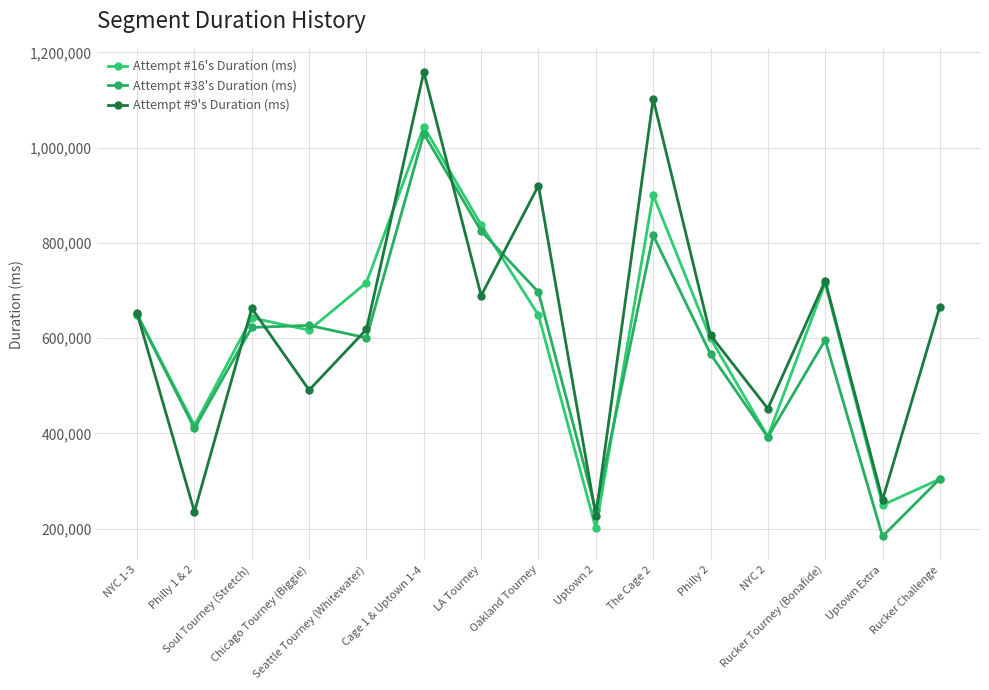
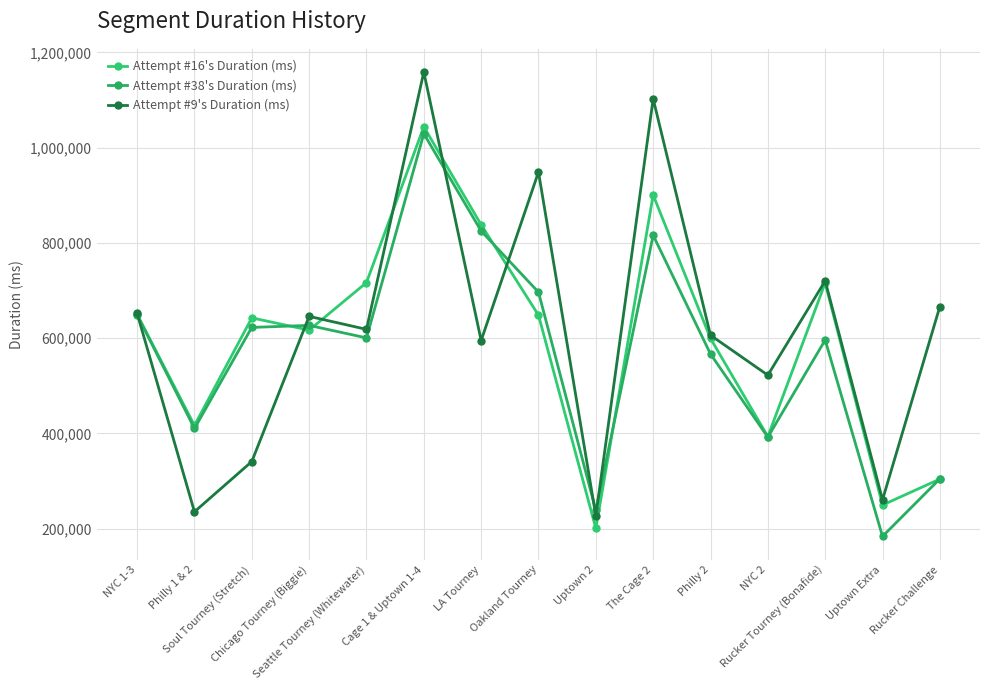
  {
    "Attempt #9's Duration (ms)": {
      "Philly 1 & 2": "240,000",
-     "Soul Tourney (Stretch)": "660,000",
-     "Chicago Tourney (Biggie)": "490,000",
+     "Soul Tourney (Stretch)": "340,000",
+     "Chicago Tourney (Biggie)": "650,000",
      "Seattle Tourney (Whitewater)": "620,000",
      "Cage 1 & Uptown 1-4": "1,160,000",
-     "LA Tourney": "690,000",
-     "Oakland Tourney": "920,000",
+     "LA Tourney": "590,000",
+     "Oakland Tourney": "950,000",
      "Uptown 2": "230,000",
      "The Cage 2": "1,100,000",
      "Philly 2": "610,000",
-     "NYC 2": "450,000",
+     "NYC 2": "520,000",
      "Uptown Extra": "260,000",
      "Rucker Challenge": "670,000"
    }
  }
